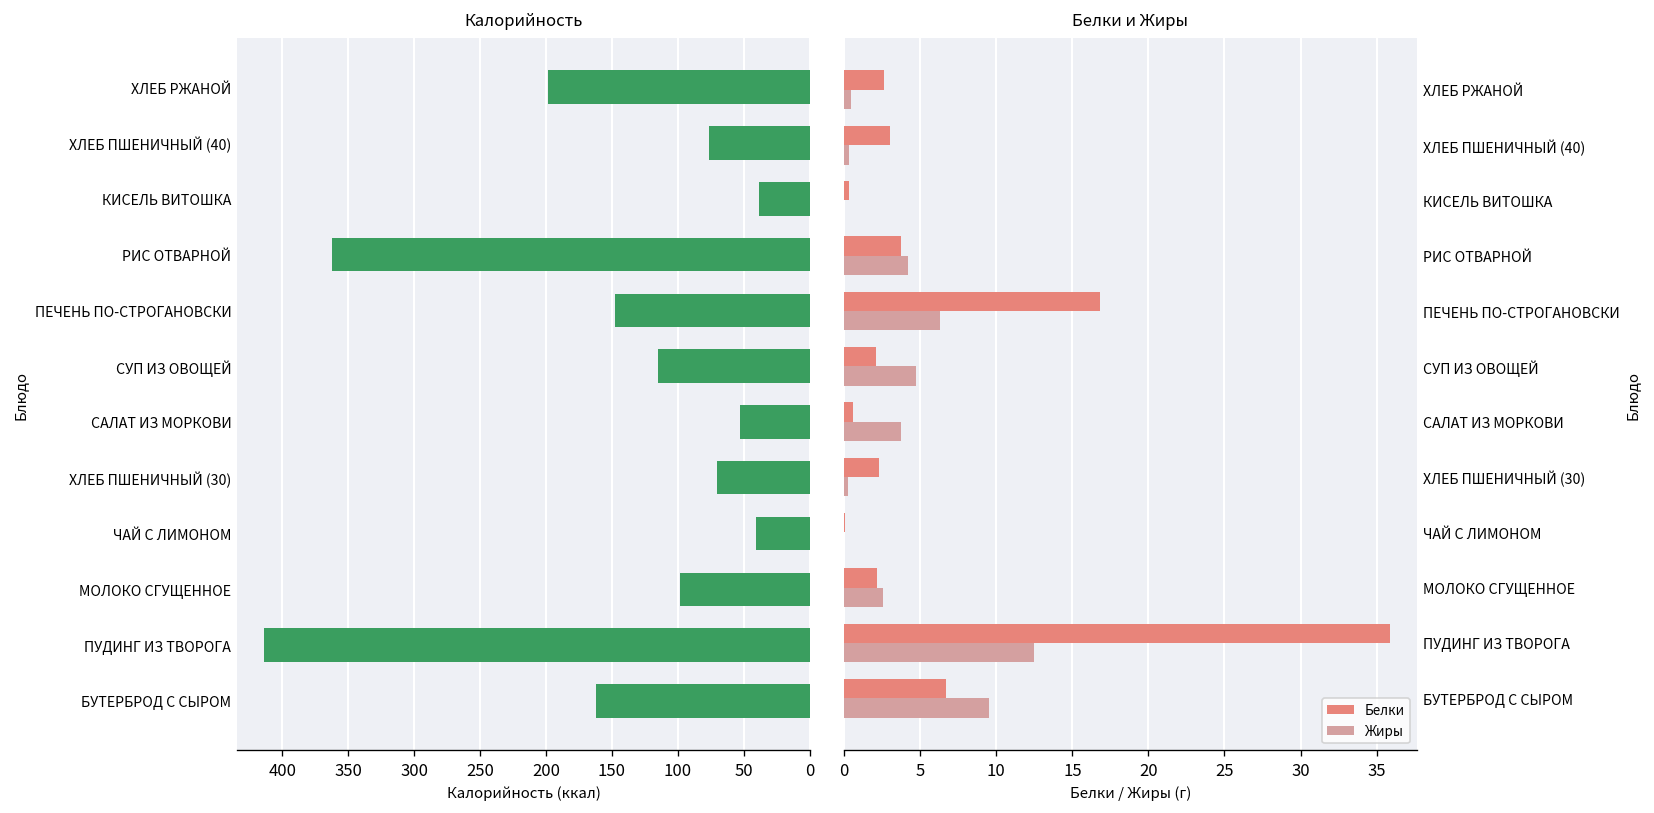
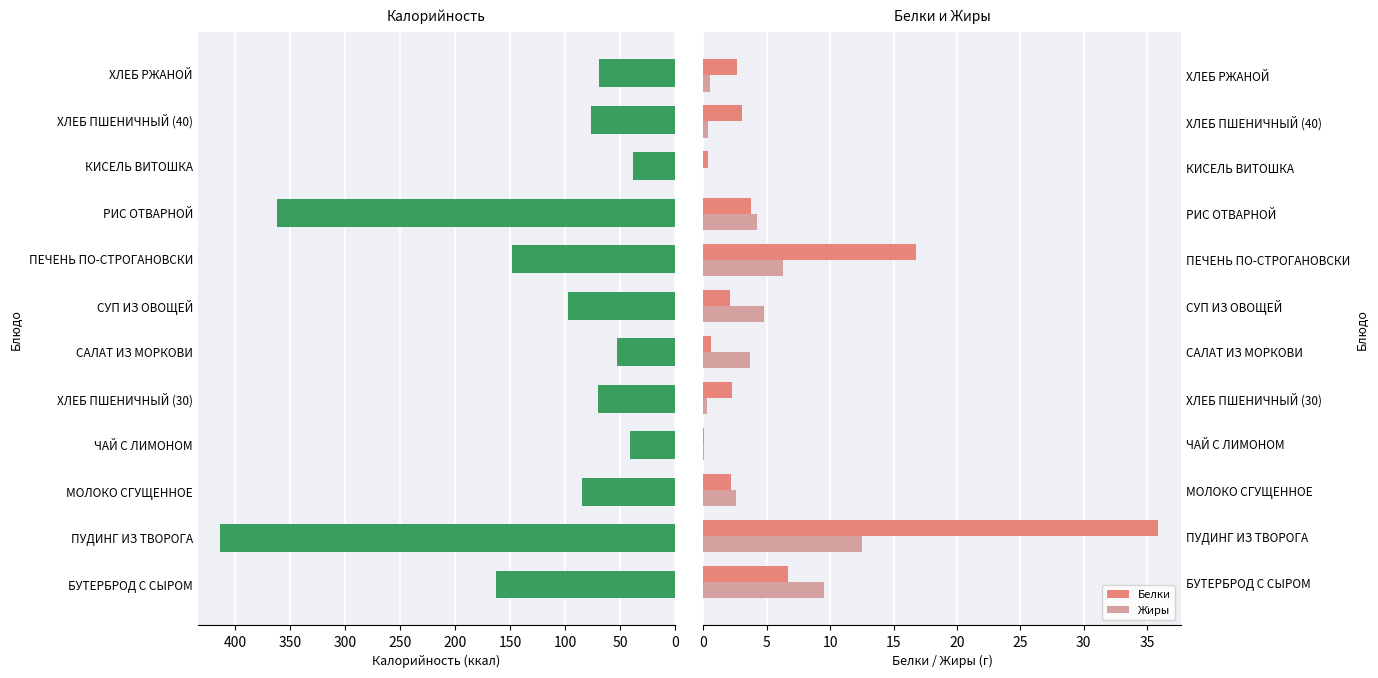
  {
    "Калорийность": {
-     "ХЛЕБ РЖАНОЙ": 198,
+     "ХЛЕБ РЖАНОЙ": 69,
      "ХЛЕБ ПШЕНИЧНЫЙ (40)": 77,
      "КИСЕЛЬ ВИТОШКА": 38,
      "РИС ОТВАРНОЙ": 362,
      "ПЕЧЕНЬ ПО-СТРОГАНОВСКИ": 148,
-     "СУП ИЗ ОВОЩЕЙ": 115,
+     "СУП ИЗ ОВОЩЕЙ": 97,
      "САЛАТ ИЗ МОРКОВИ": 53,
      "ХЛЕБ ПШЕНИЧНЫЙ (30)": 70,
      "ЧАЙ С ЛИМОНОМ": 41,
-     "МОЛОКО СГУЩЕННОЕ": 99,
+     "МОЛОКО СГУЩЕННОЕ": 85,
      "ПУДИНГ ИЗ ТВОРОГА": 413,
      "БУТЕРБРОД С СЫРОМ": 162
    }
  }
